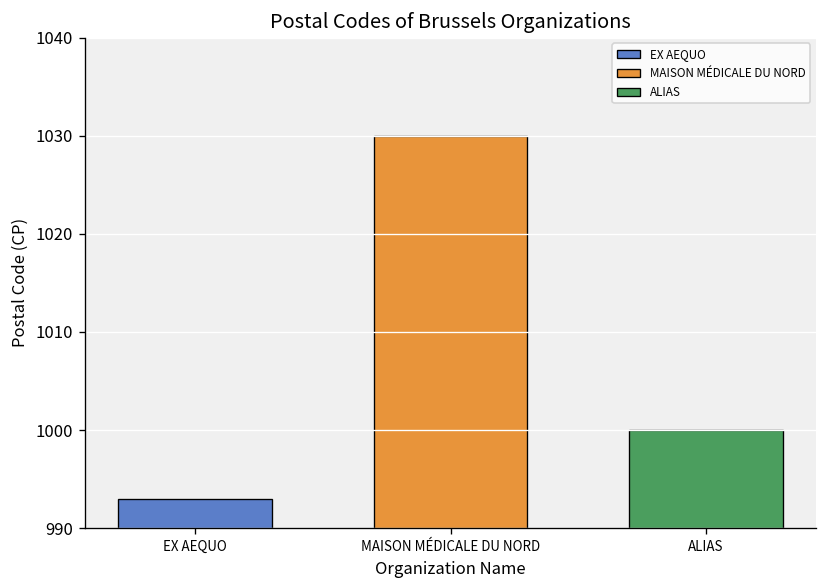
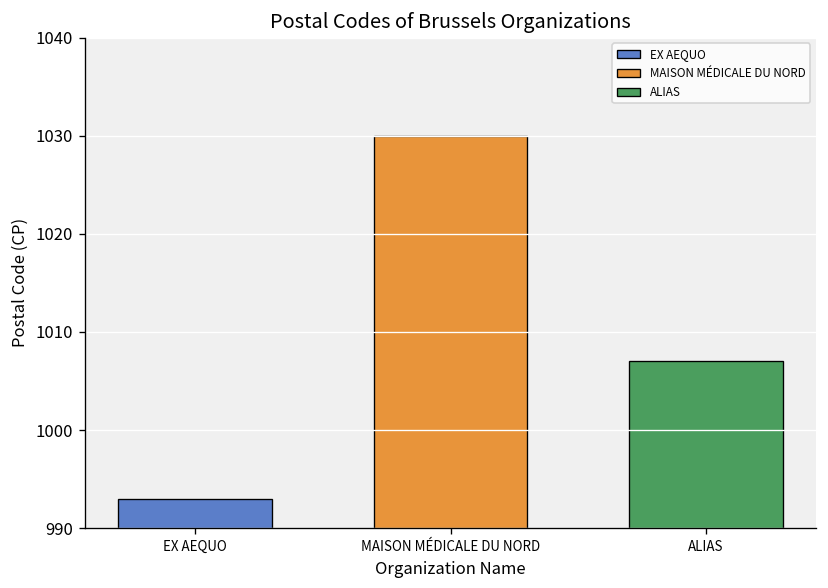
  {
    "EX AEQUO": 993,
    "MAISON MÉDICALE DU NORD": 1030,
-   "ALIAS": 1000
+   "ALIAS": 1007
  }
